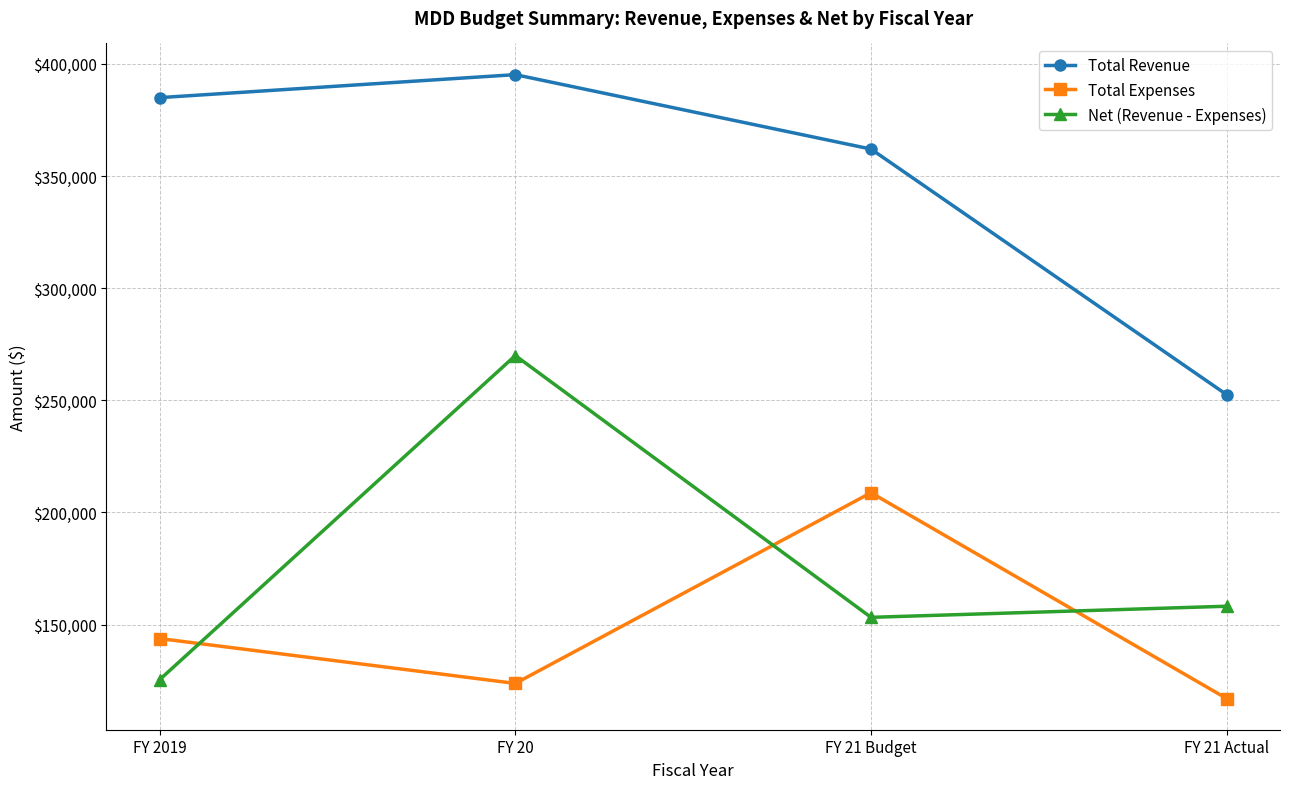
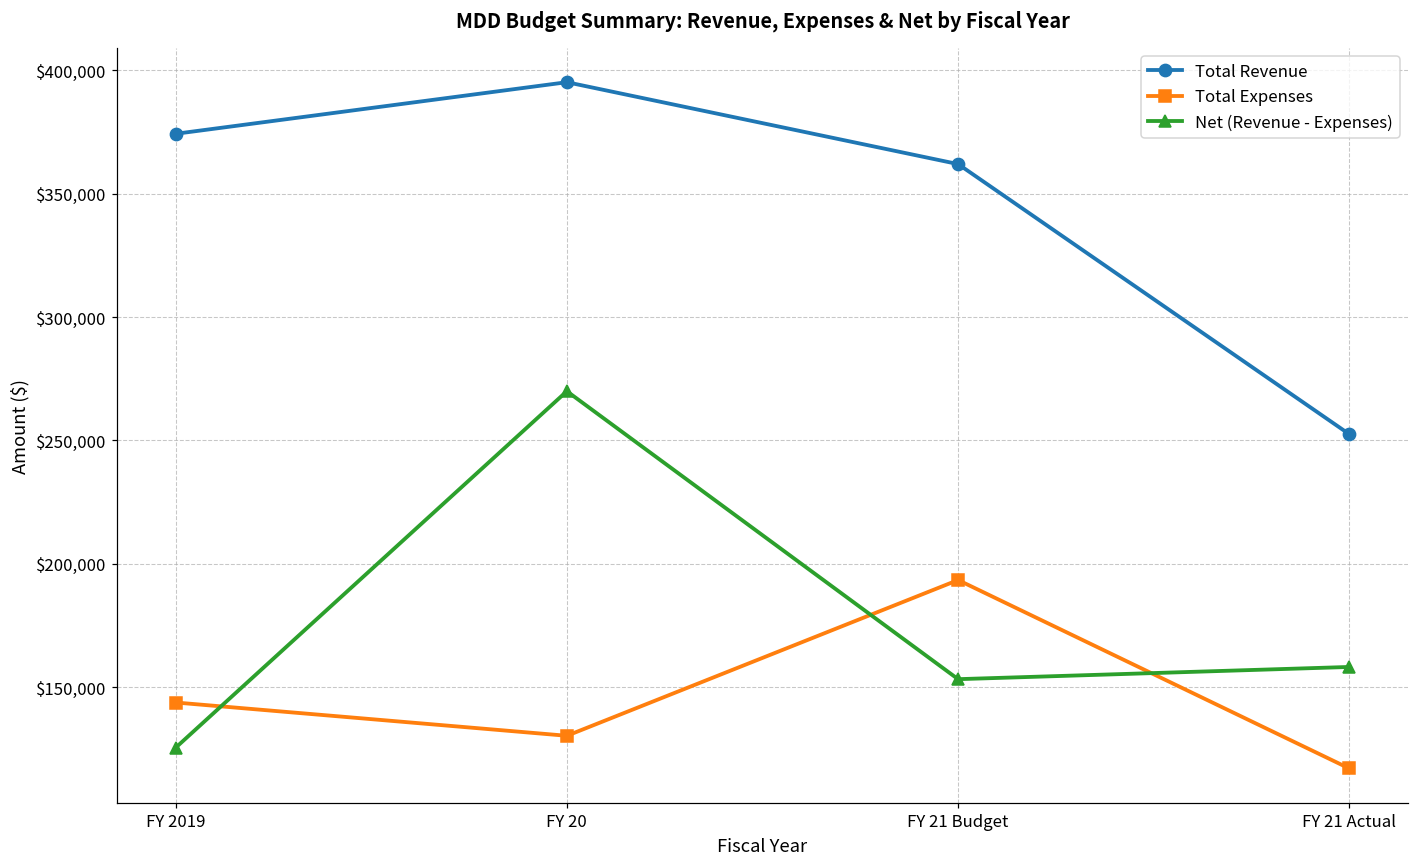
  {
    "Total Revenue": {
-     "FY 2019": "$385,000",
+     "FY 2019": "$374,000",
      "FY 20": "$395,000",
      "FY 21 Budget": "$362,000",
      "FY 21 Actual": "$253,000"
    },
    "Total Expenses": {
      "FY 2019": "$144,000",
-     "FY 20": "$124,000",
-     "FY 21 Budget": "$209,000",
+     "FY 20": "$130,000",
+     "FY 21 Budget": "$193,000",
      "FY 21 Actual": "$117,000"
    },
    "Net (Revenue - Expenses)": {
      "FY 2019": "$125,000",
      "FY 20": "$270,000",
      "FY 21 Budget": "$153,000",
      "FY 21 Actual": "$158,000"
    }
  }
